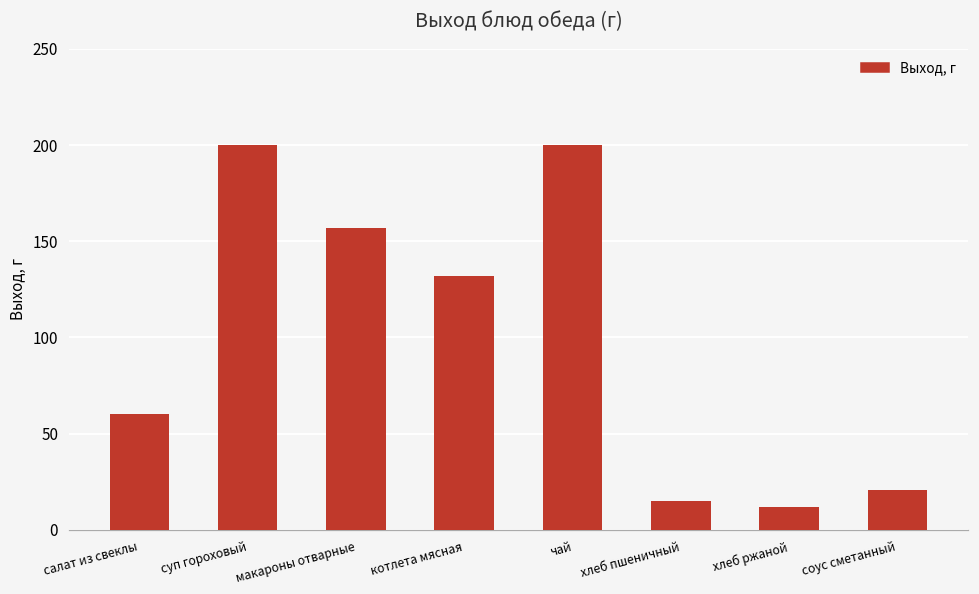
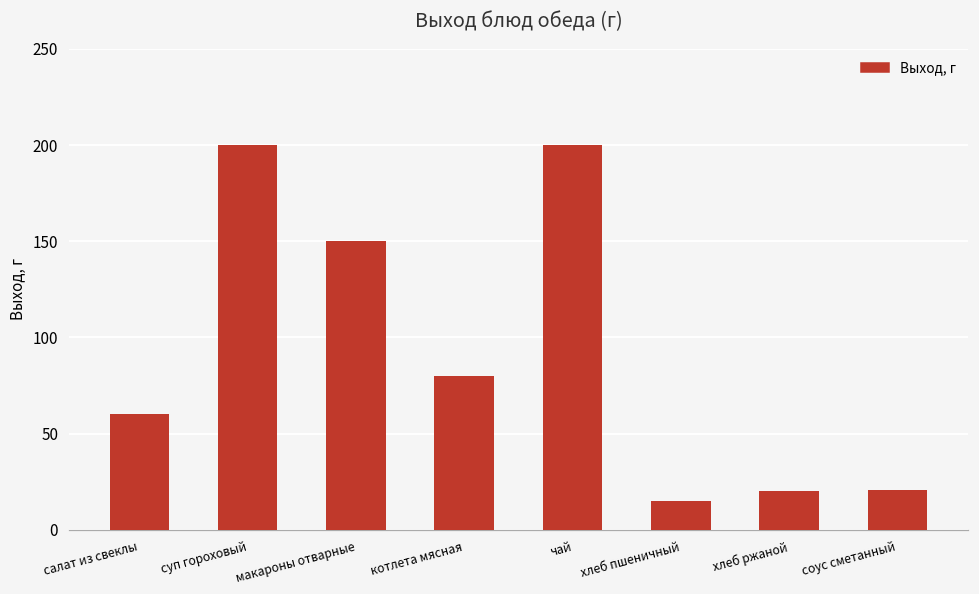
  {
    "салат из свеклы": 60,
    "суп гороховый": 200,
-   "макароны отварные": 157,
-   "котлета мясная": 132,
+   "макароны отварные": 150,
+   "котлета мясная": 80,
    "чай": 200,
    "хлеб пшеничный": 15,
-   "хлеб ржаной": 12,
+   "хлеб ржаной": 20,
    "соус сметанный": 21
  }
